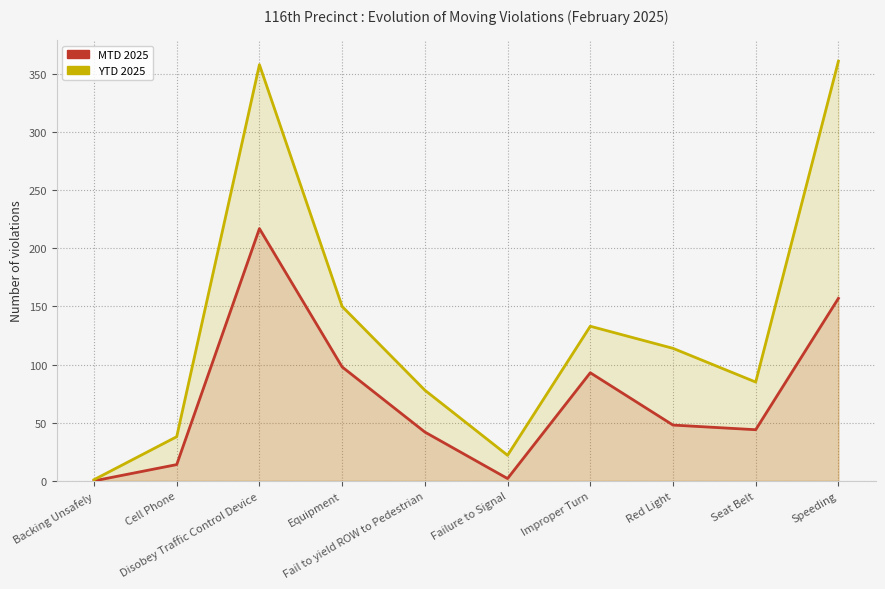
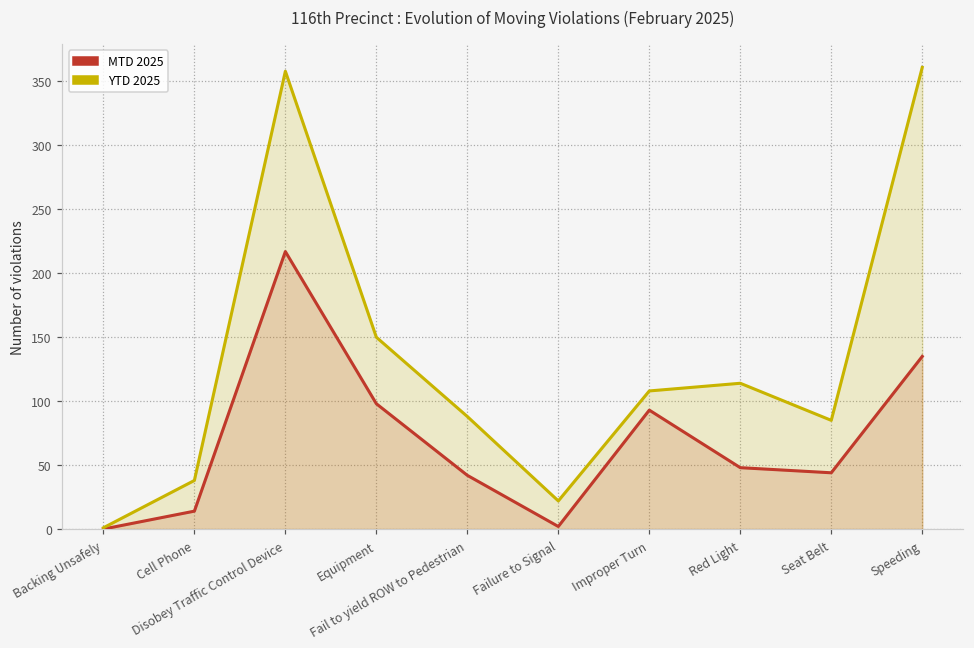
  {
    "MTD 2025": {
      "Cell Phone": 14,
      "Disobey Traffic Control Device": 217,
      "Equipment": 98,
      "Fail to yield ROW to Pedestrian": 42,
      "Failure to Signal": 2,
      "Improper Turn": 93,
      "Red Light": 48,
      "Seat Belt": 44,
-     "Speeding": 157
+     "Speeding": 135
    },
    "YTD 2025": {
      "Cell Phone": 38,
      "Disobey Traffic Control Device": 358,
      "Equipment": 150,
-     "Fail to yield ROW to Pedestrian": 78,
+     "Fail to yield ROW to Pedestrian": 88,
      "Failure to Signal": 22,
-     "Improper Turn": 133,
+     "Improper Turn": 108,
      "Red Light": 114,
      "Seat Belt": 85,
      "Speeding": 361
    }
  }
